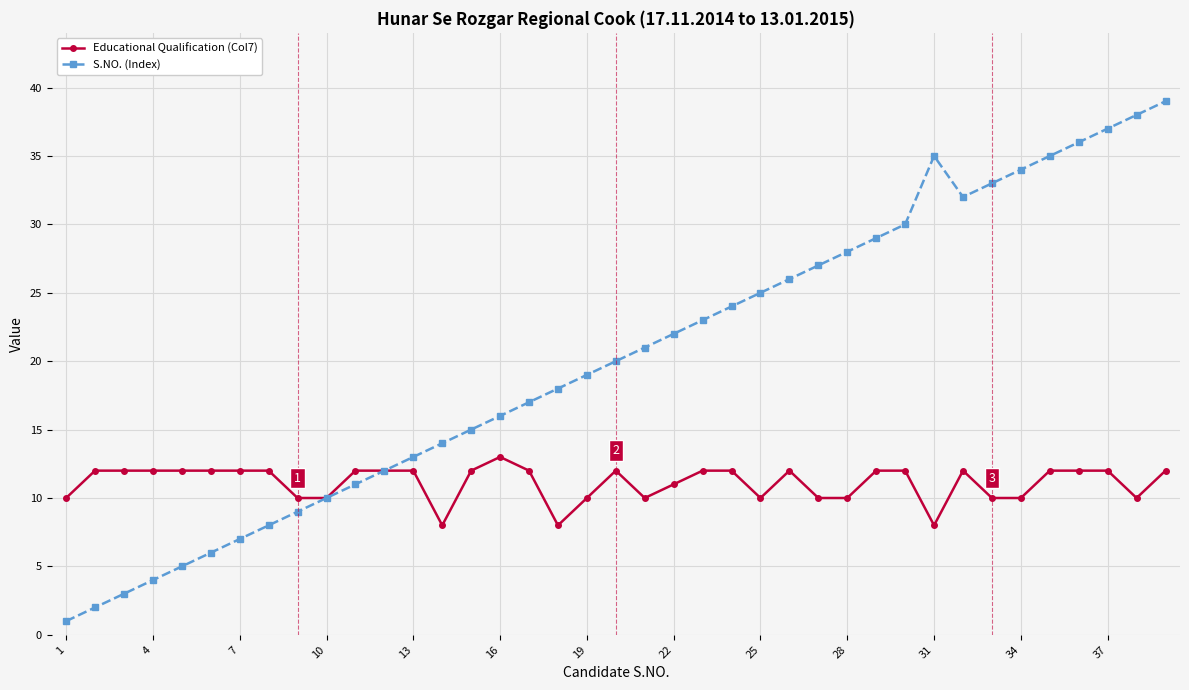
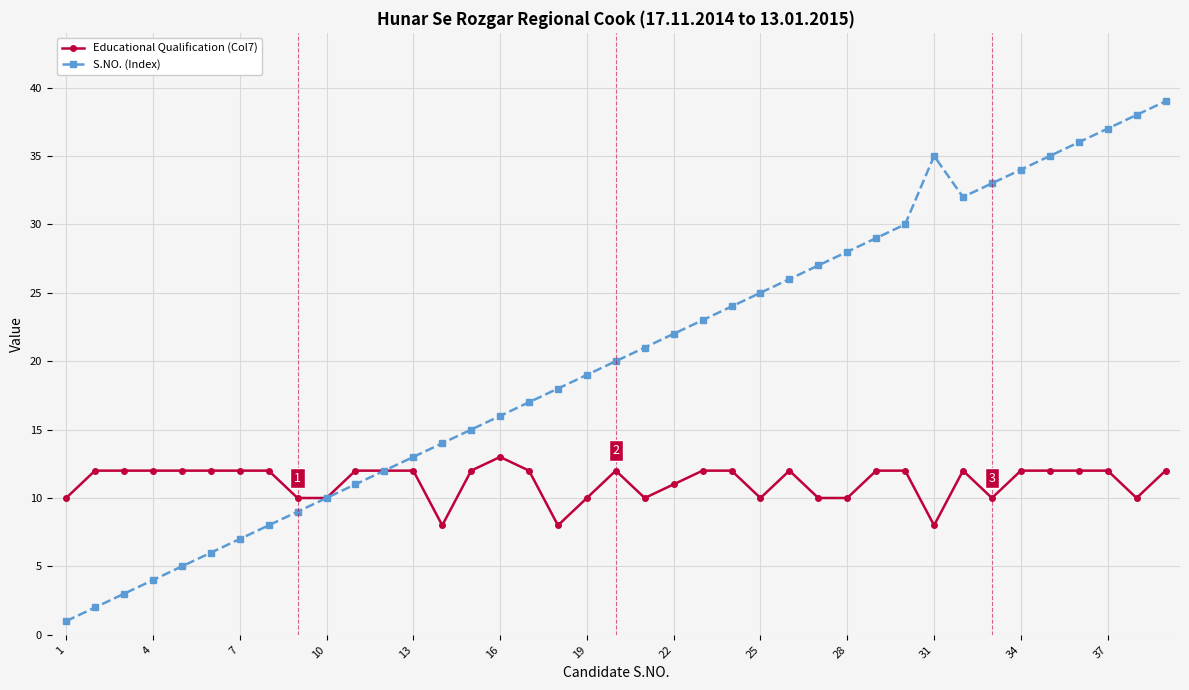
  {
    "Educational Qualification (Col7)": {
      "1": 10,
      "4": 12,
      "7": 12,
      "13": 12,
      "16": 13,
      "19": 10,
      "22": 11,
      "25": 10,
      "28": 10,
      "31": 8,
-     "34": 10,
+     "34": 12,
      "37": 12
    },
    "S.NO. (Index)": {
      "1": 1,
      "4": 4,
      "7": 7,
      "13": 13,
      "16": 16,
      "19": 19,
      "22": 22,
      "25": 25,
      "28": 28,
      "31": 35,
      "34": 34,
      "37": 37
    }
  }
